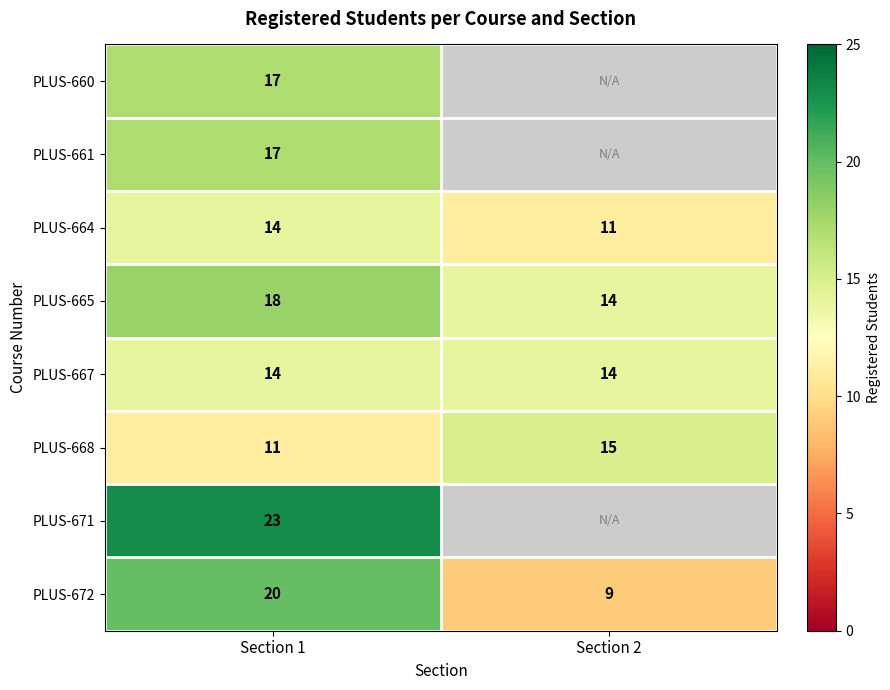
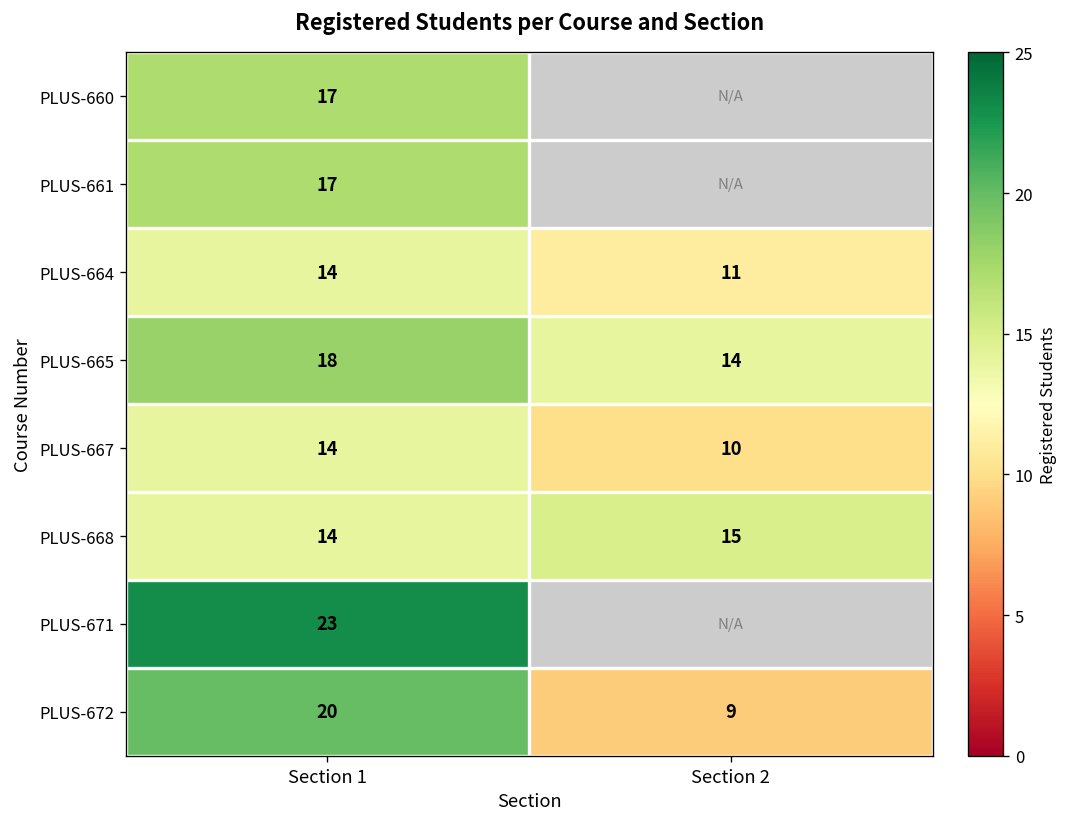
  {
    "PLUS-660": {
      "Section 1": 17
    },
    "PLUS-661": {
      "Section 1": 17
    },
    "PLUS-664": {
      "Section 1": 14,
      "Section 2": 11
    },
    "PLUS-665": {
      "Section 1": 18,
      "Section 2": 14
    },
    "PLUS-667": {
      "Section 1": 14,
-     "Section 2": 14
+     "Section 2": 10
    },
    "PLUS-668": {
-     "Section 1": 11,
+     "Section 1": 14,
      "Section 2": 15
    },
    "PLUS-671": {
      "Section 1": 23
    },
    "PLUS-672": {
      "Section 1": 20,
      "Section 2": 9
    }
  }
